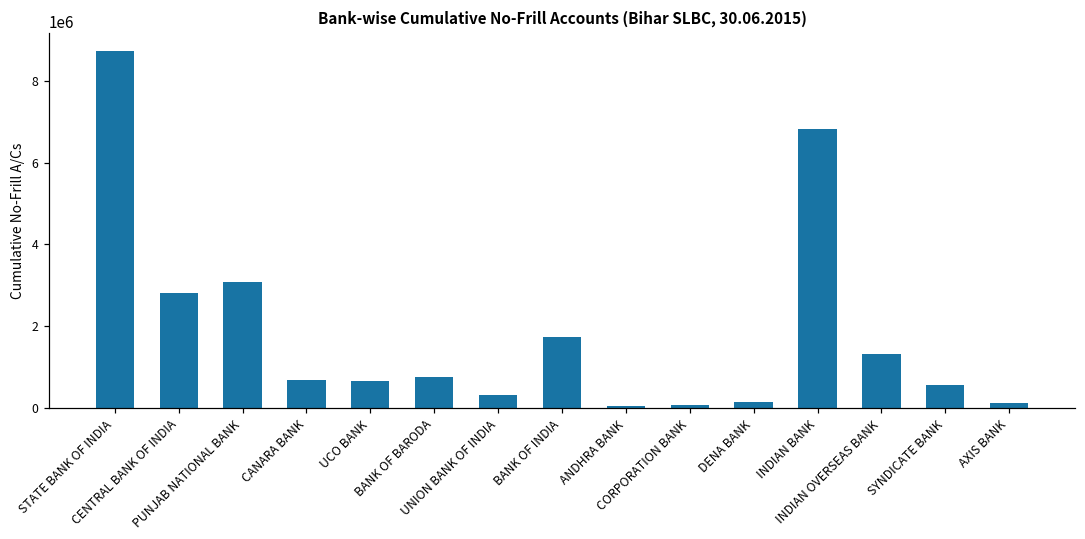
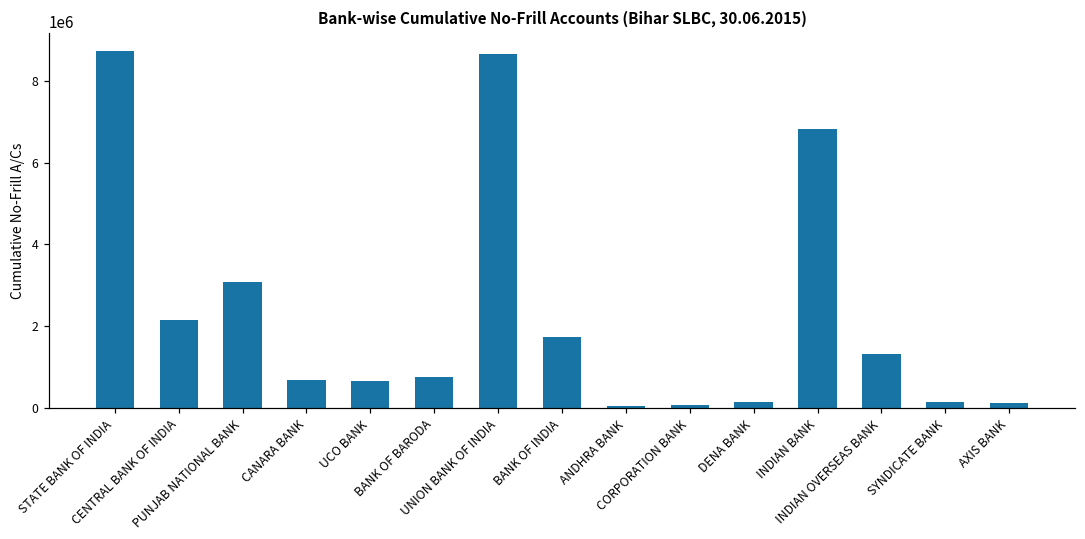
  {
    "STATE BANK OF INDIA": 8700000,
-   "CENTRAL BANK OF INDIA": 2800000,
+   "CENTRAL BANK OF INDIA": 2100000,
    "PUNJAB NATIONAL BANK": 3100000,
    "CANARA BANK": 700000,
    "UCO BANK": 700000,
    "BANK OF BARODA": 800000,
-   "UNION BANK OF INDIA": 300000,
+   "UNION BANK OF INDIA": 8700000,
    "BANK OF INDIA": 1700000,
    "CORPORATION BANK": 100000,
    "DENA BANK": 100000,
    "INDIAN BANK": 6800000,
    "INDIAN OVERSEAS BANK": 1300000,
-   "SYNDICATE BANK": 600000,
+   "SYNDICATE BANK": 100000,
    "AXIS BANK": 100000
  }
